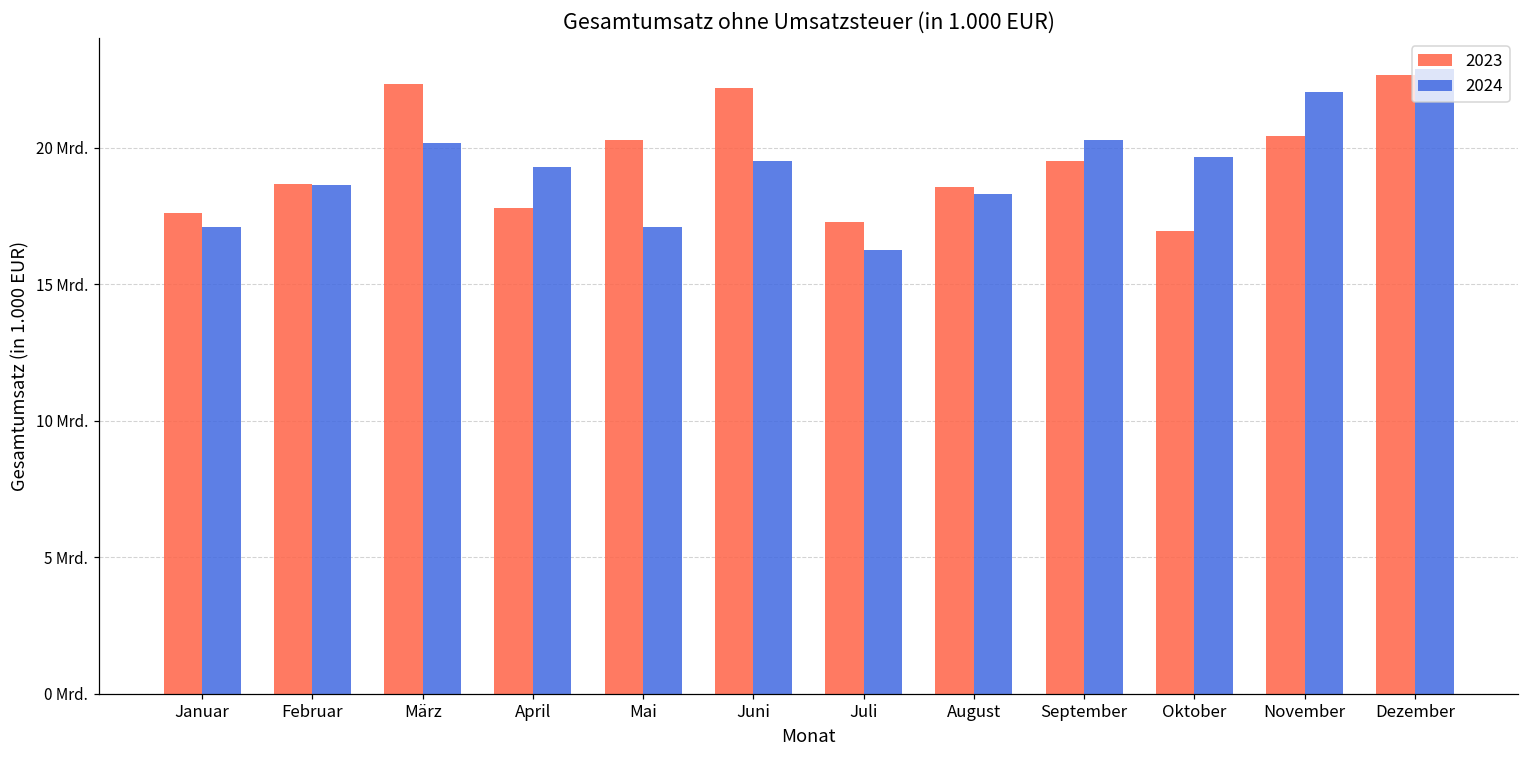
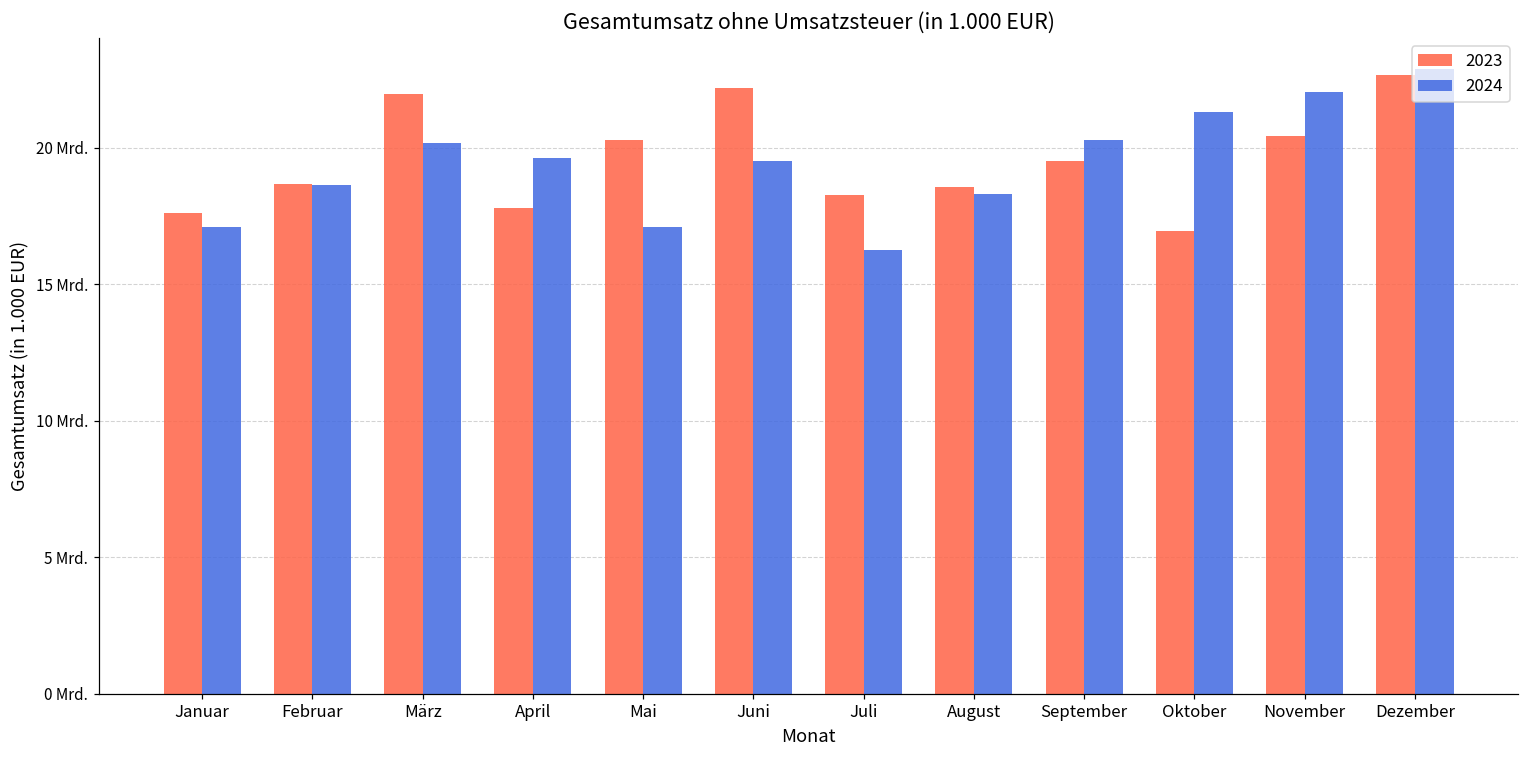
  {
    "2023": {
      "Januar": "17.6 Mrd.",
      "Februar": "18.7 Mrd.",
-     "März": "22.3 Mrd.",
+     "März": "22.0 Mrd.",
      "April": "17.8 Mrd.",
      "Mai": "20.3 Mrd.",
      "Juni": "22.2 Mrd.",
-     "Juli": "17.3 Mrd.",
+     "Juli": "18.3 Mrd.",
      "August": "18.6 Mrd.",
      "September": "19.5 Mrd.",
      "Oktober": "17.0 Mrd.",
      "November": "20.4 Mrd.",
      "Dezember": "22.7 Mrd."
    },
    "2024": {
      "Januar": "17.1 Mrd.",
      "Februar": "18.7 Mrd.",
      "März": "20.2 Mrd.",
-     "April": "19.3 Mrd.",
+     "April": "19.6 Mrd.",
      "Mai": "17.1 Mrd.",
      "Juni": "19.5 Mrd.",
      "Juli": "16.3 Mrd.",
      "August": "18.3 Mrd.",
      "September": "20.3 Mrd.",
-     "Oktober": "19.7 Mrd.",
+     "Oktober": "21.3 Mrd.",
      "November": "22.0 Mrd."
    }
  }
